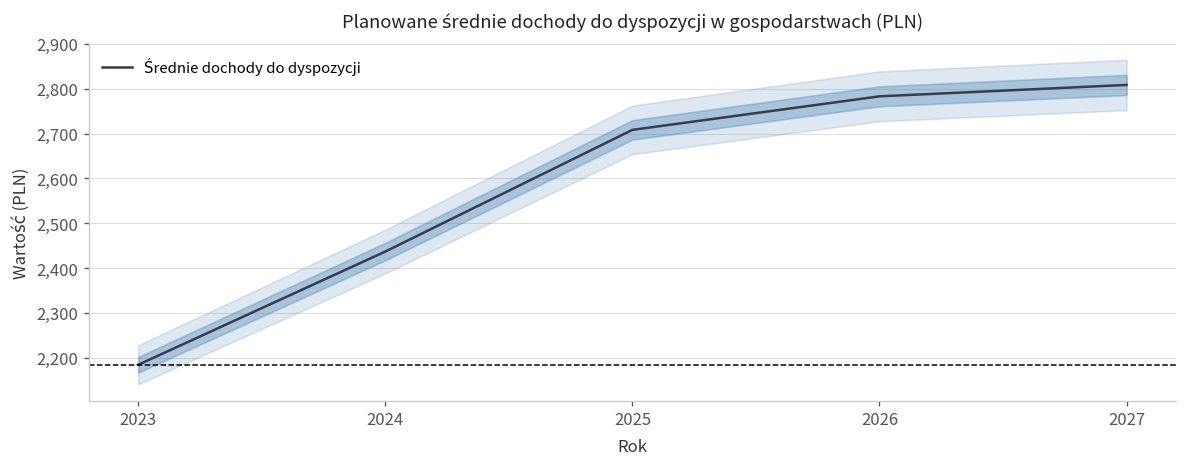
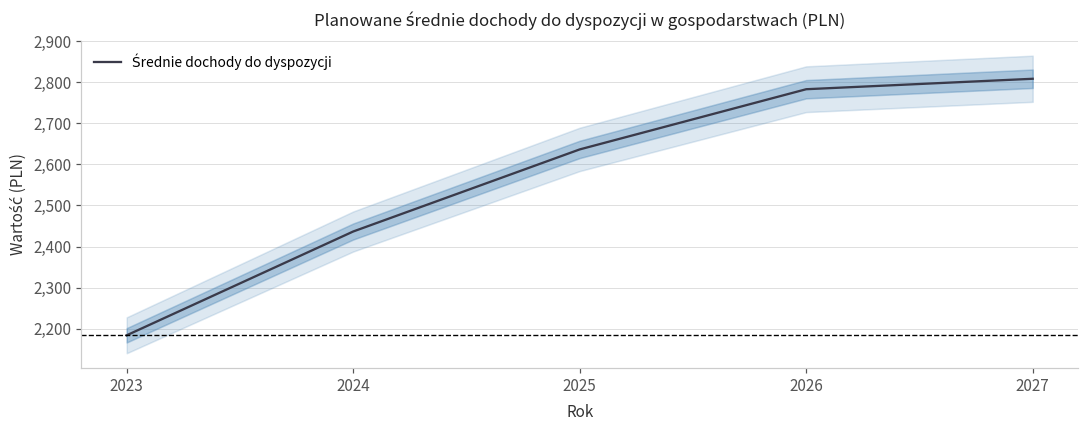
  {
    "Średnie dochody do dyspozycji": {
      "2023": "2,180",
      "2024": "2,440",
-     "2025": "2,710",
+     "2025": "2,640",
      "2026": "2,780",
      "2027": "2,810"
    }
  }
